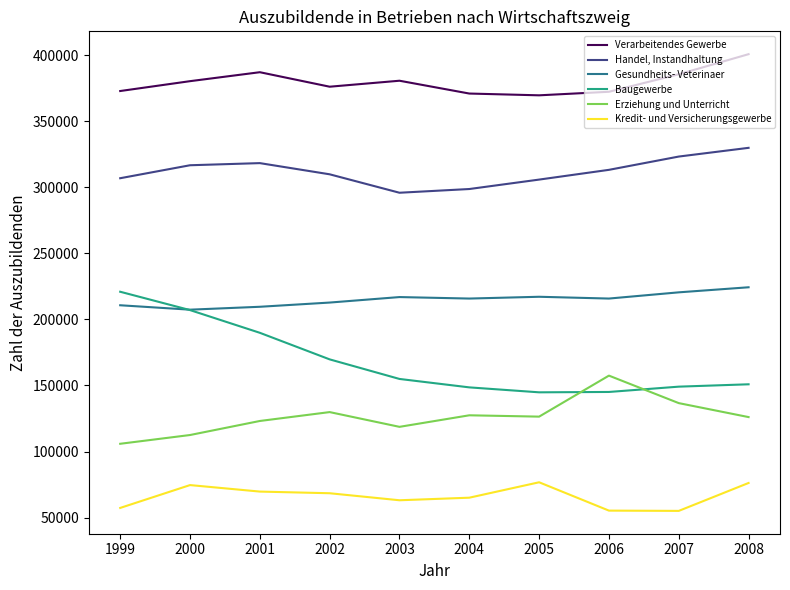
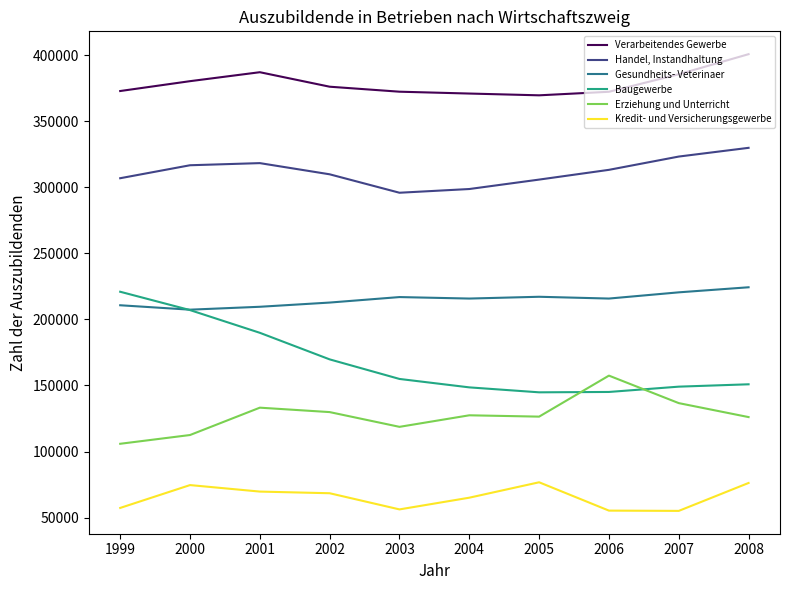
  {
    "Verarbeitendes Gewerbe": {
      "1999": 373000,
      "2000": 380000,
      "2001": 387000,
      "2002": 376000,
-     "2003": 381000,
+     "2003": 372000,
      "2004": 371000,
      "2005": 370000
    },
    "Erziehung und Unterricht": {
      "1999": 106000,
      "2000": 113000,
-     "2001": 123000,
+     "2001": 133000,
      "2002": 130000,
      "2003": 119000,
      "2004": 127000,
      "2005": 126000,
      "2006": 157000,
      "2007": 137000,
      "2008": 126000
    },
    "Kredit- und Versicherungsgewerbe": {
      "1999": 57000,
      "2000": 75000,
      "2001": 70000,
      "2002": 68000,
-     "2003": 63000,
+     "2003": 56000,
      "2004": 65000,
      "2005": 77000,
      "2006": 55000,
      "2007": 55000,
      "2008": 76000
    }
  }
